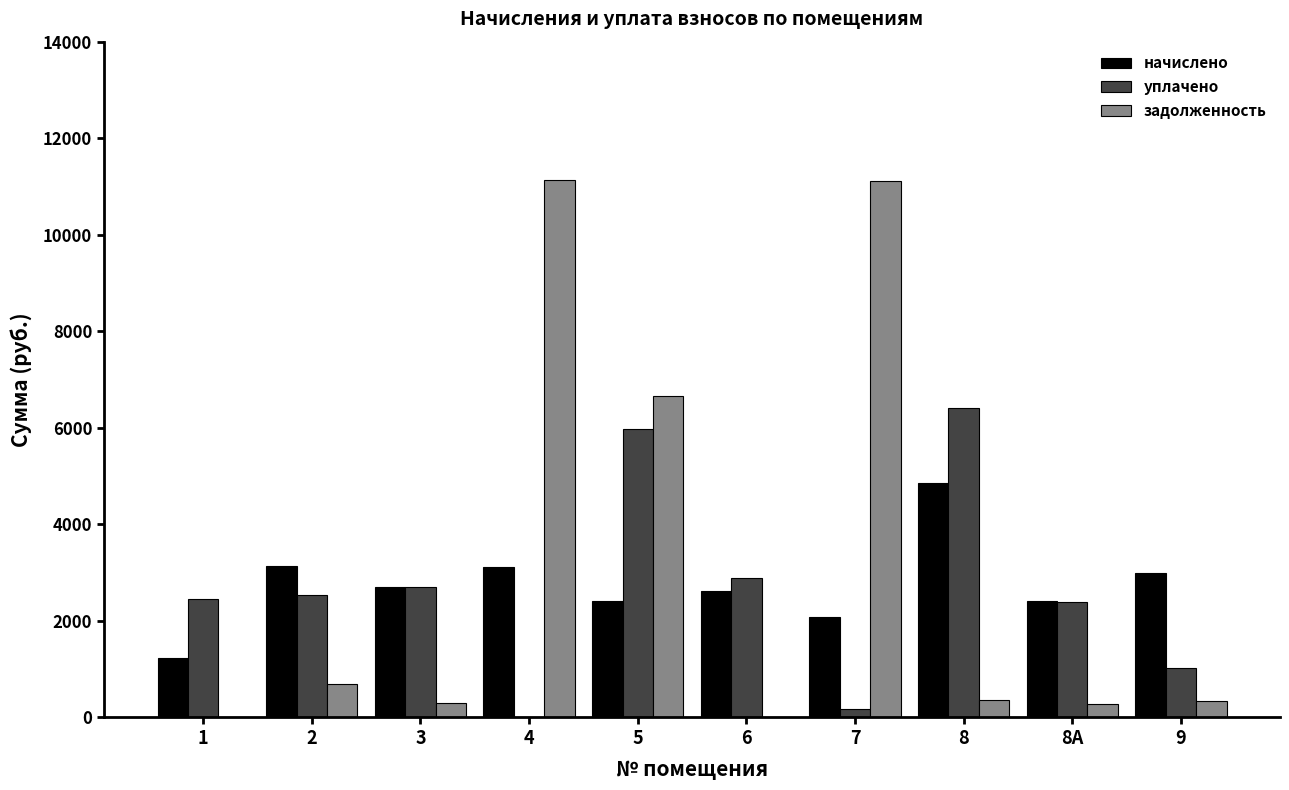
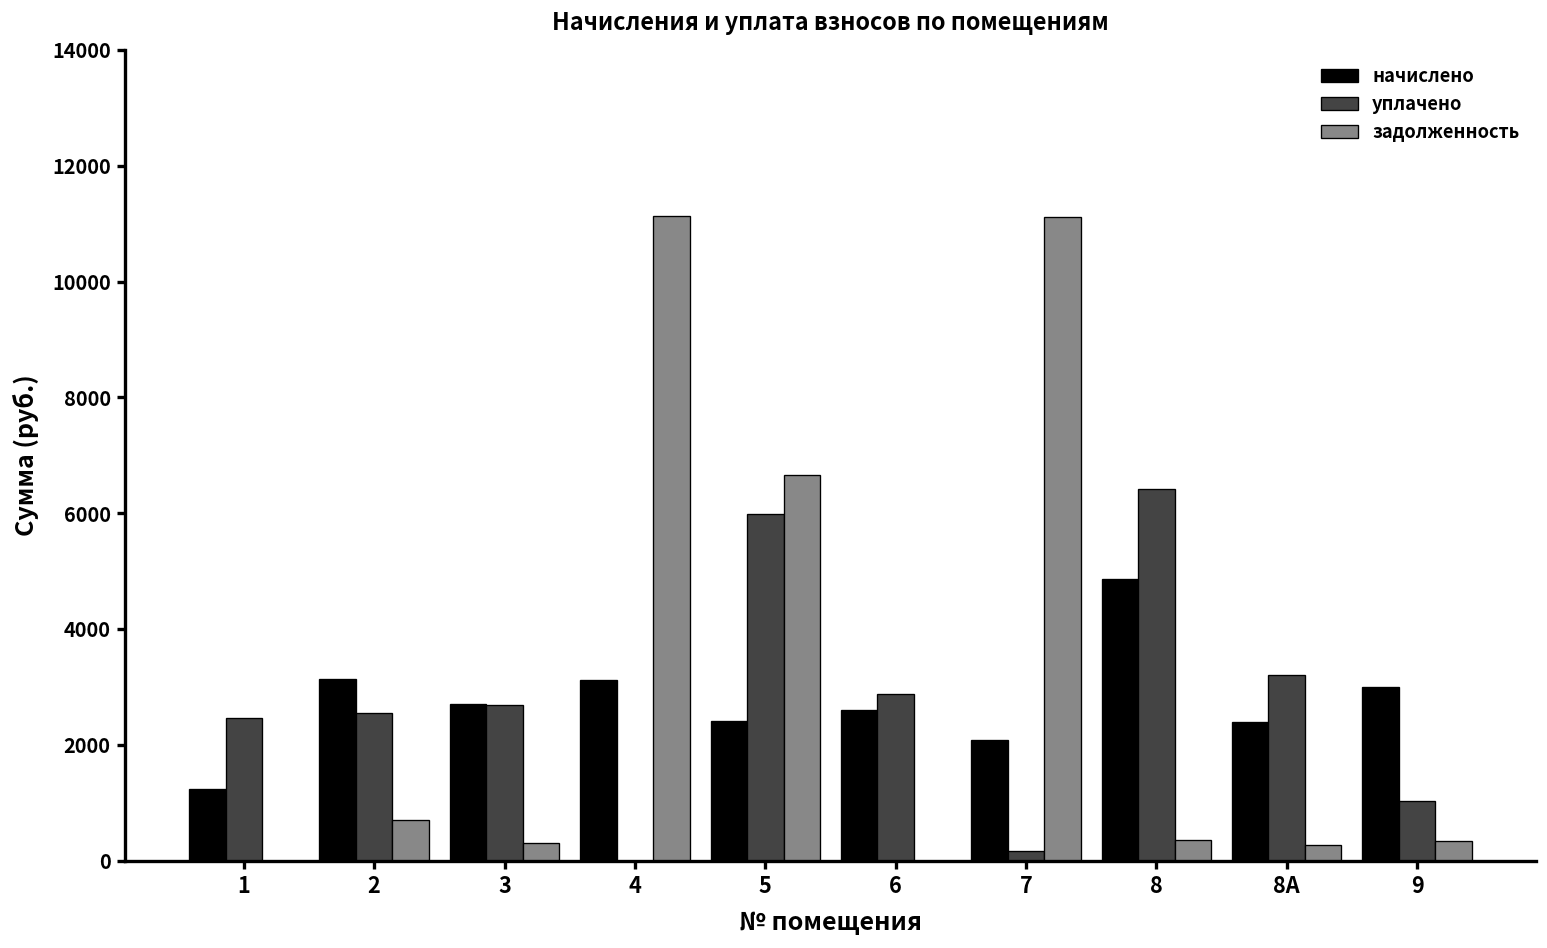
  {
    "начислено": {
      "1": 1200,
      "2": 3100,
      "3": 2700,
      "4": 3100,
      "5": 2400,
      "6": 2600,
      "7": 2100,
      "8": 4900,
      "8А": 2400,
      "9": 3000
    },
    "уплачено": {
      "1": 2500,
      "2": 2500,
      "3": 2700,
      "4": 0,
      "5": 6000,
      "6": 2900,
      "7": 200,
      "8": 6400,
-     "8А": 2400,
+     "8А": 3200,
      "9": 1000
    },
    "задолженность": {
      "1": 0,
      "2": 700,
      "3": 300,
      "4": 11100,
      "5": 6700,
      "6": 0,
      "7": 11100,
      "8": 400,
      "8А": 300,
      "9": 300
    }
  }
